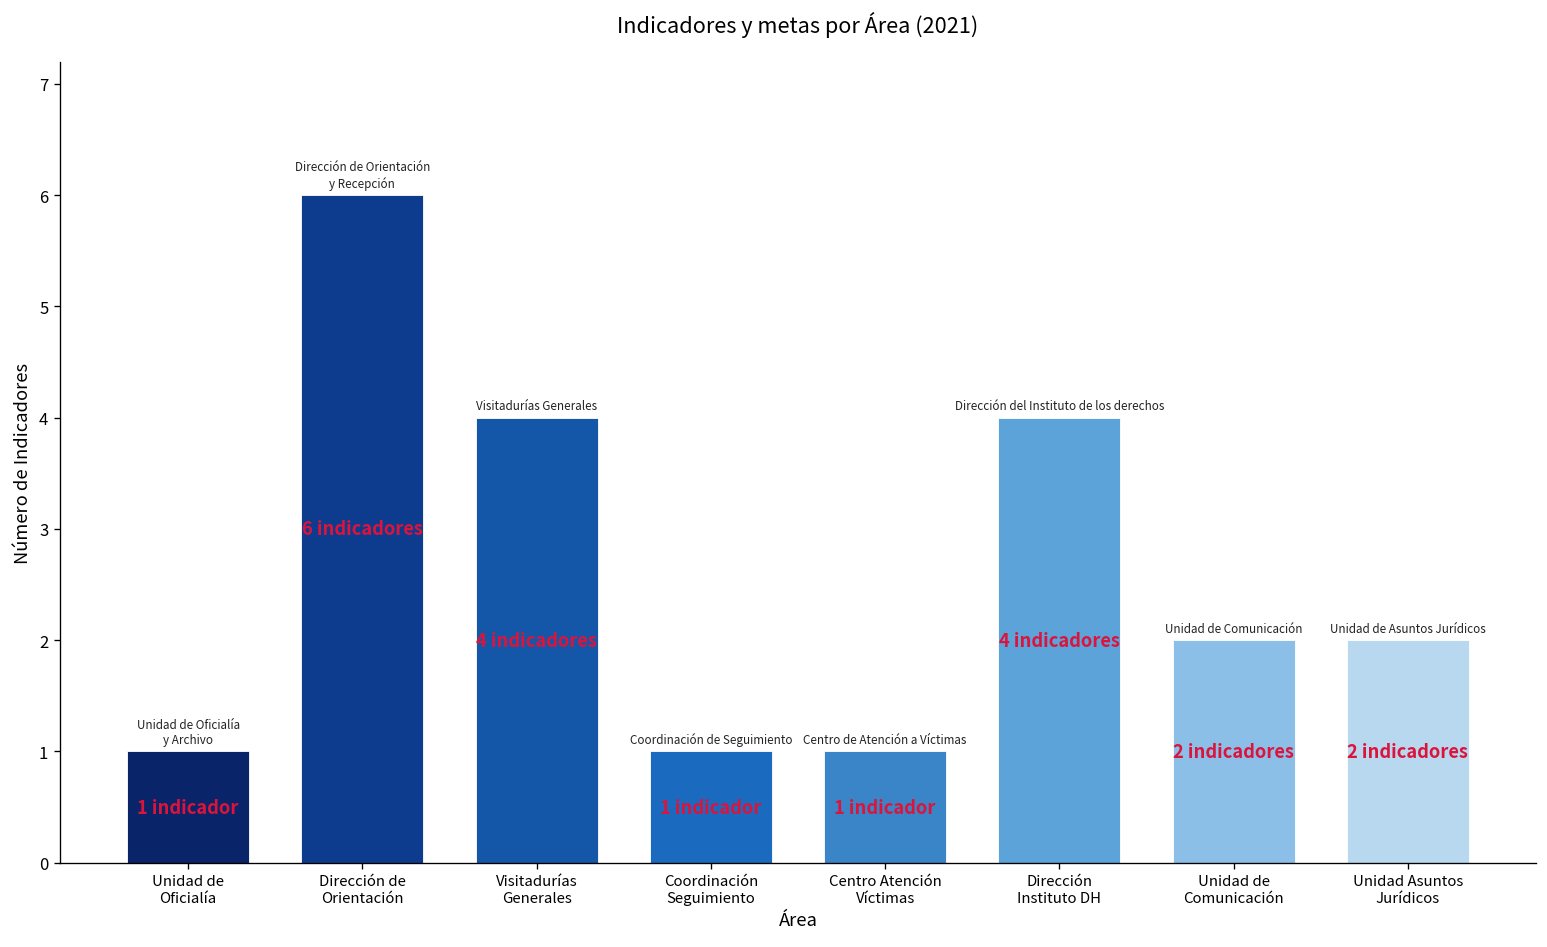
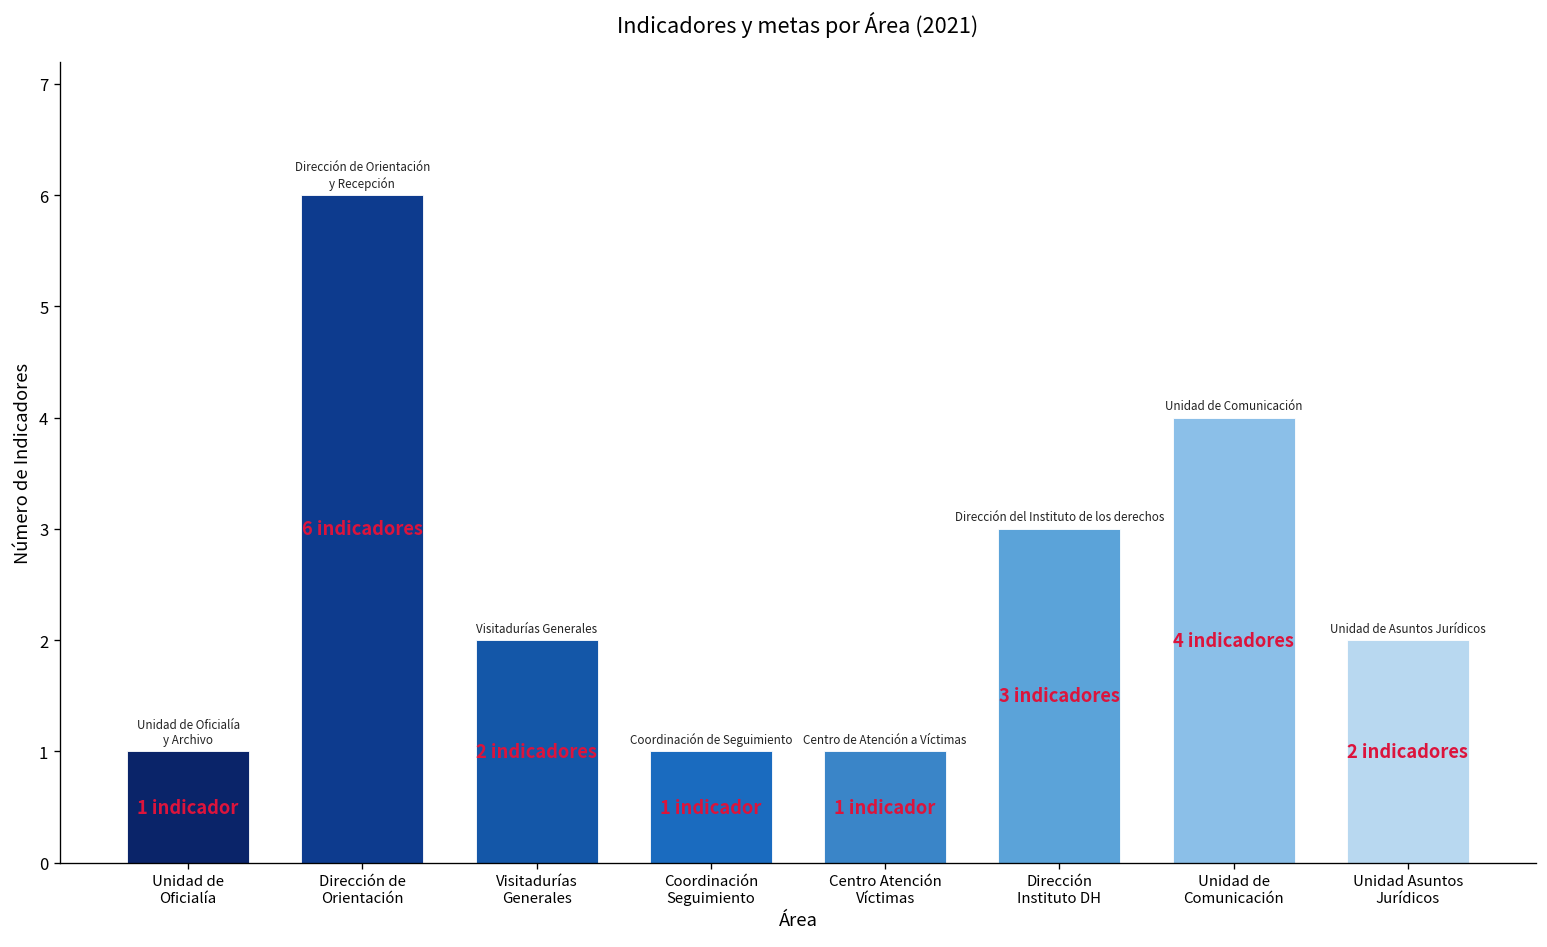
  {
    "Unidad de Oficialía": 1,
    "Dirección de Orientación": 6,
-   "Visitadurías Generales": 4,
+   "Visitadurías Generales": 2,
    "Coordinación Seguimiento": 1,
    "Centro Atención Víctimas": 1,
-   "Dirección Instituto DH": 4,
-   "Unidad de Comunicación": 2,
+   "Dirección Instituto DH": 3,
+   "Unidad de Comunicación": 4,
    "Unidad Asuntos Jurídicos": 2
  }
